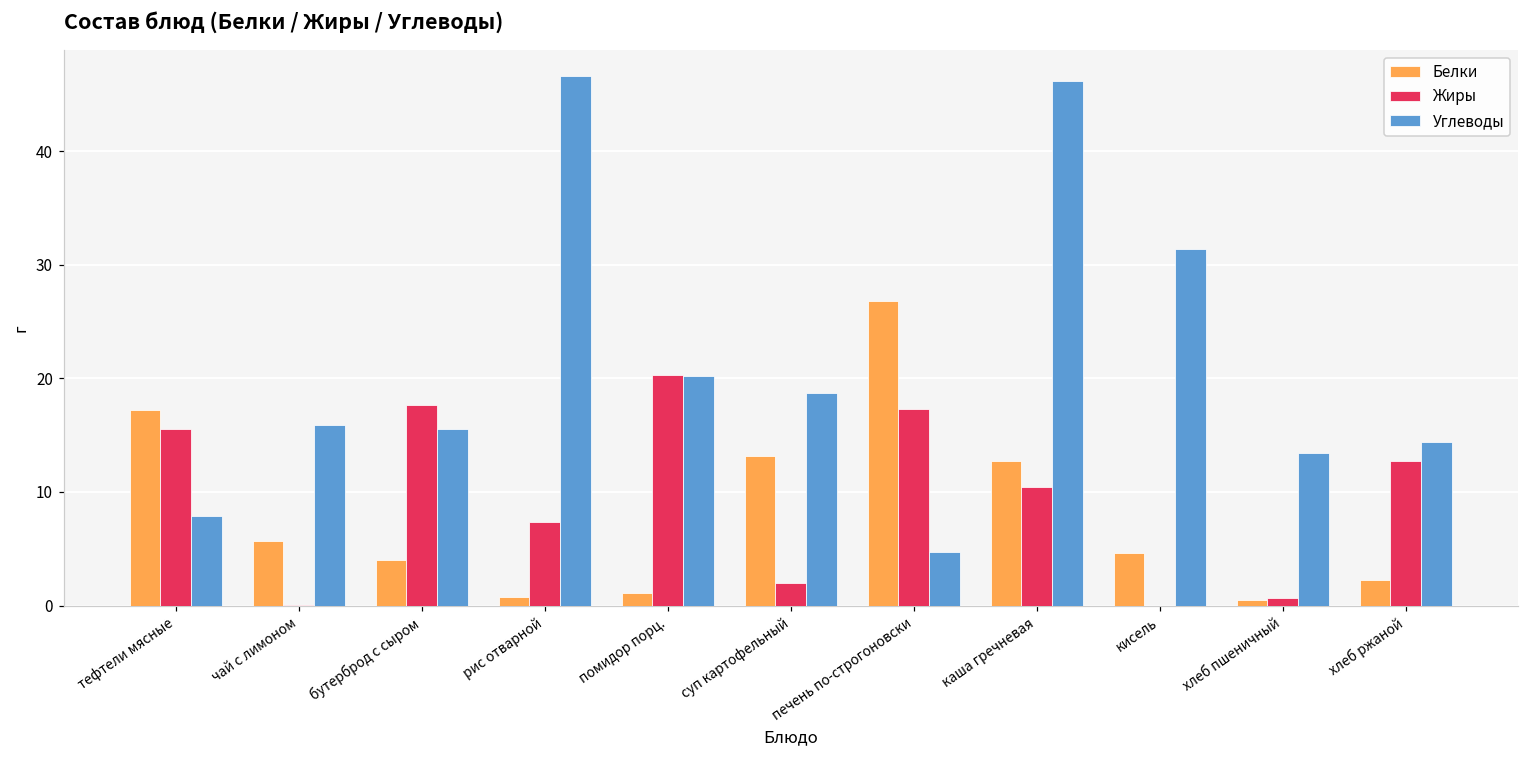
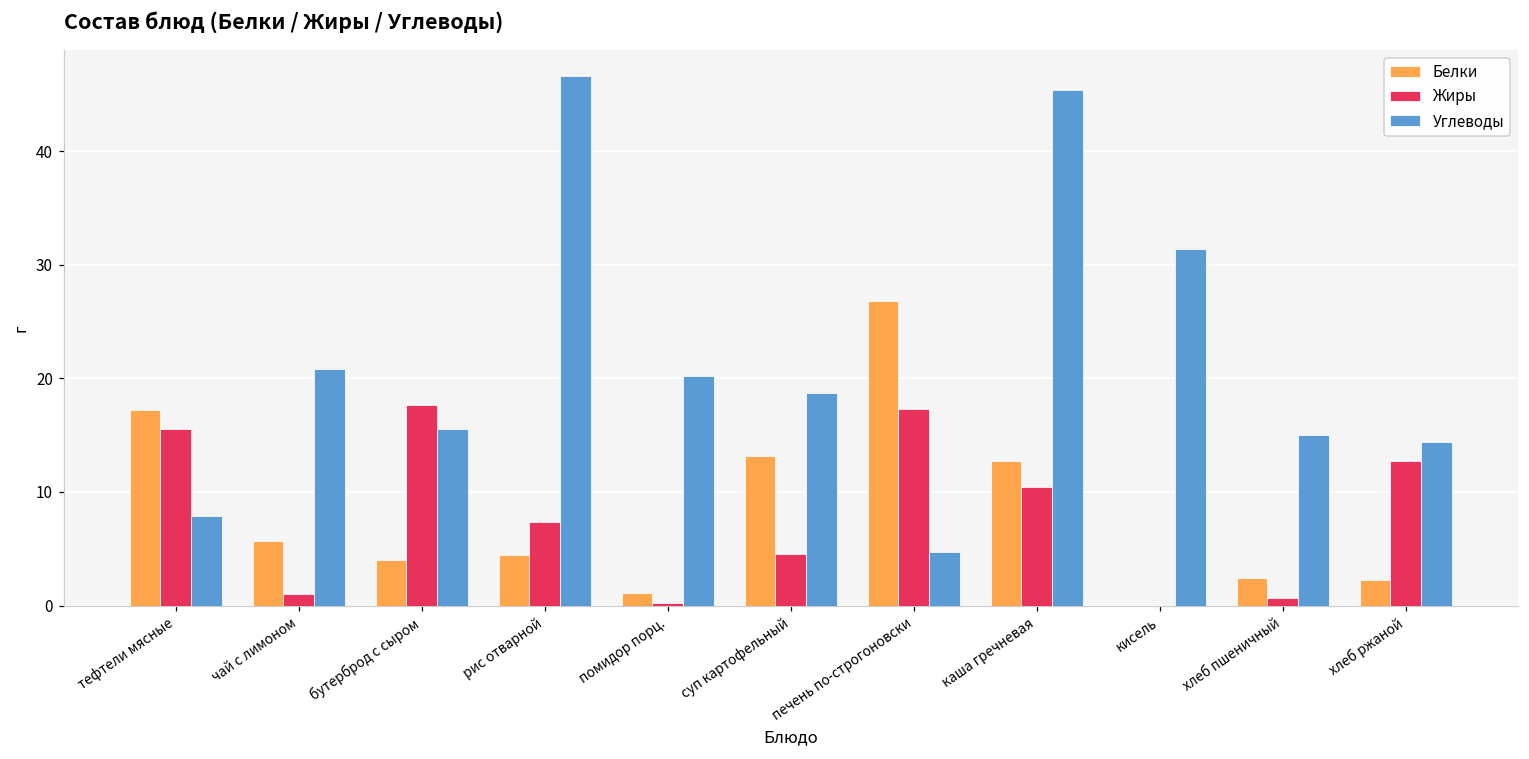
  {
    "Белки": {
      "тефтели мясные": 17.2,
      "чай с лимоном": 5.7,
      "бутерброд с сыром": 4.0,
-     "рис отварной": 0.7,
+     "рис отварной": 4.4,
      "помидор порц.": 1.1,
      "суп картофельный": 13.2,
      "печень по-строгоновски": 26.8,
      "каша гречневая": 12.8,
-     "кисель": 4.6,
-     "хлеб пшеничный": 0.5,
+     "кисель": 0.0,
+     "хлеб пшеничный": 2.4,
      "хлеб ржаной": 2.3
    },
    "Жиры": {
      "тефтели мясные": 15.5,
-     "чай с лимоном": 0.0,
+     "чай с лимоном": 1.0,
      "бутерброд с сыром": 17.7,
      "рис отварной": 7.4,
-     "помидор порц.": 20.3,
-     "суп картофельный": 2.0,
+     "помидор порц.": 0.2,
+     "суп картофельный": 4.5,
      "печень по-строгоновски": 17.3,
      "каша гречневая": 10.4,
      "кисель": 0.0,
      "хлеб пшеничный": 0.6,
      "хлеб ржаной": 12.7
    },
    "Углеводы": {
      "тефтели мясные": 7.9,
-     "чай с лимоном": 15.9,
+     "чай с лимоном": 20.8,
      "бутерброд с сыром": 15.5,
      "рис отварной": 46.6,
      "помидор порц.": 20.2,
      "суп картофельный": 18.8,
      "печень по-строгоновски": 4.7,
-     "каша гречневая": 46.2,
+     "каша гречневая": 45.4,
      "кисель": 31.4,
-     "хлеб пшеничный": 13.4,
+     "хлеб пшеничный": 15.1,
      "хлеб ржаной": 14.4
    }
  }
